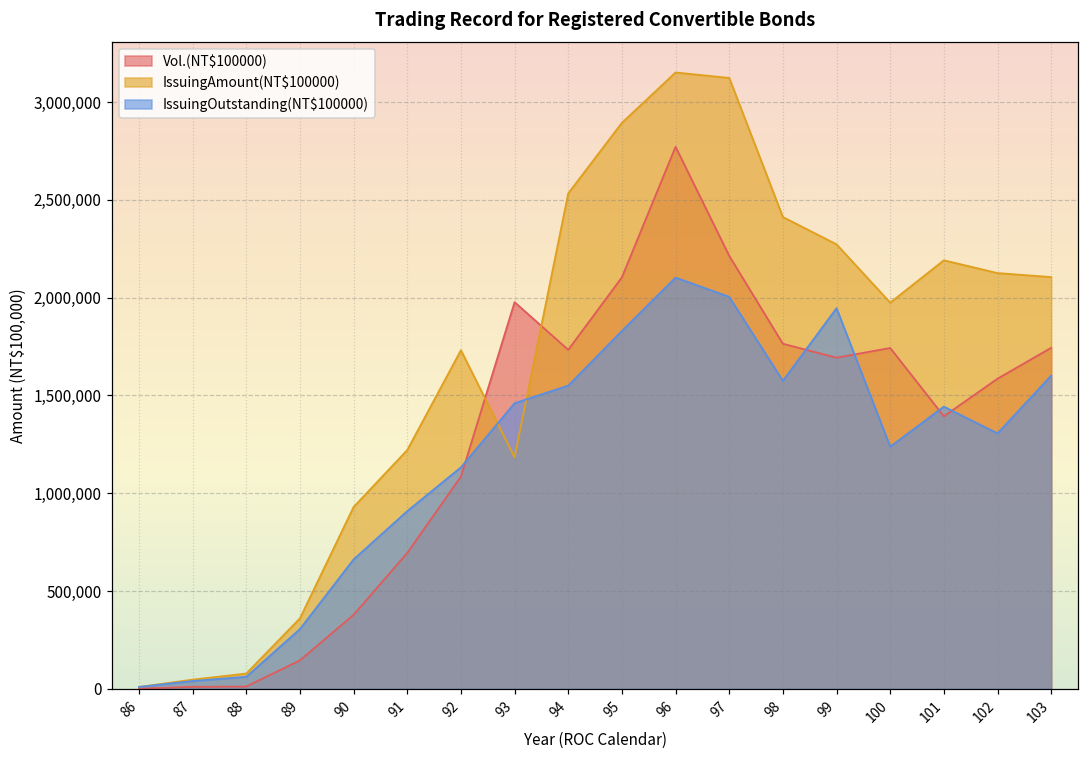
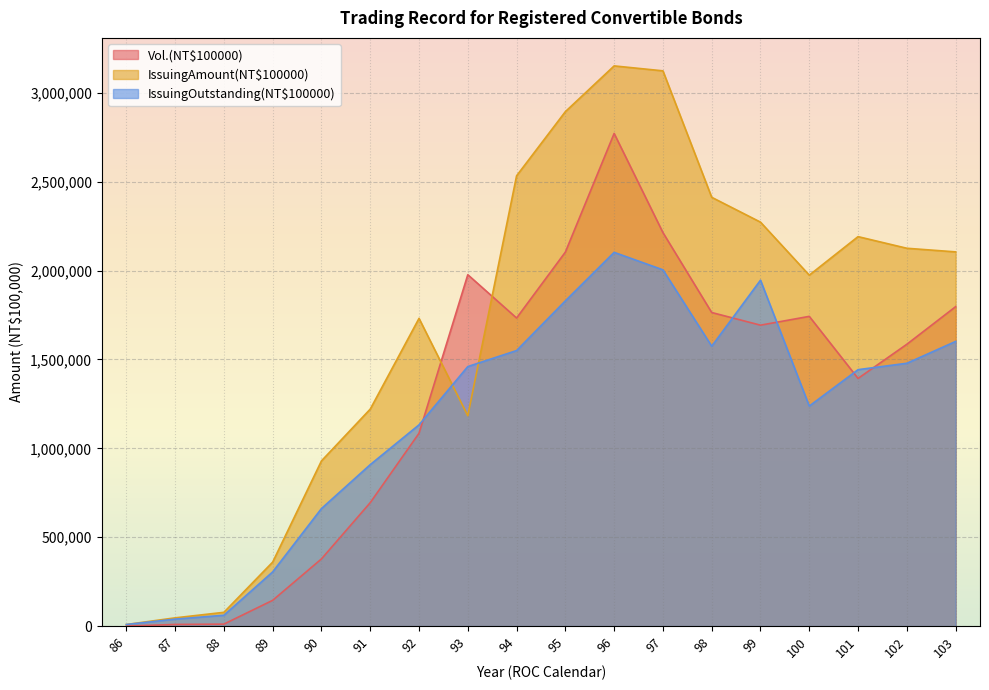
  {
    "Vol.(NT$100000)": {
      "87": "10,000",
      "88": "10,000",
      "89": "150,000",
      "90": "380,000",
      "91": "690,000",
      "92": "1,090,000",
      "93": "1,980,000",
      "94": "1,730,000",
      "95": "2,100,000",
      "96": "2,770,000",
      "97": "2,210,000",
      "98": "1,760,000",
      "99": "1,690,000",
      "100": "1,740,000",
      "101": "1,390,000",
      "102": "1,590,000",
-     "103": "1,740,000"
+     "103": "1,800,000"
    },
    "IssuingAmount(NT$100000)": {
      "88": "80,000",
      "89": "360,000",
      "90": "930,000",
      "91": "1,220,000",
      "92": "1,730,000",
      "93": "1,180,000",
      "94": "2,530,000",
      "95": "2,890,000",
      "96": "3,150,000",
      "97": "3,120,000",
      "98": "2,410,000",
      "99": "2,270,000",
      "100": "1,970,000",
      "101": "2,190,000",
      "102": "2,130,000",
      "103": "2,110,000"
    },
    "IssuingOutstanding(NT$100000)": {
      "88": "60,000",
      "89": "310,000",
      "90": "660,000",
      "91": "910,000",
      "92": "1,130,000",
      "93": "1,460,000",
      "94": "1,550,000",
      "95": "1,830,000",
      "96": "2,100,000",
      "97": "2,000,000",
      "98": "1,570,000",
      "99": "1,950,000",
      "100": "1,240,000",
      "101": "1,440,000",
-     "102": "1,310,000",
+     "102": "1,480,000",
      "103": "1,600,000"
    }
  }
